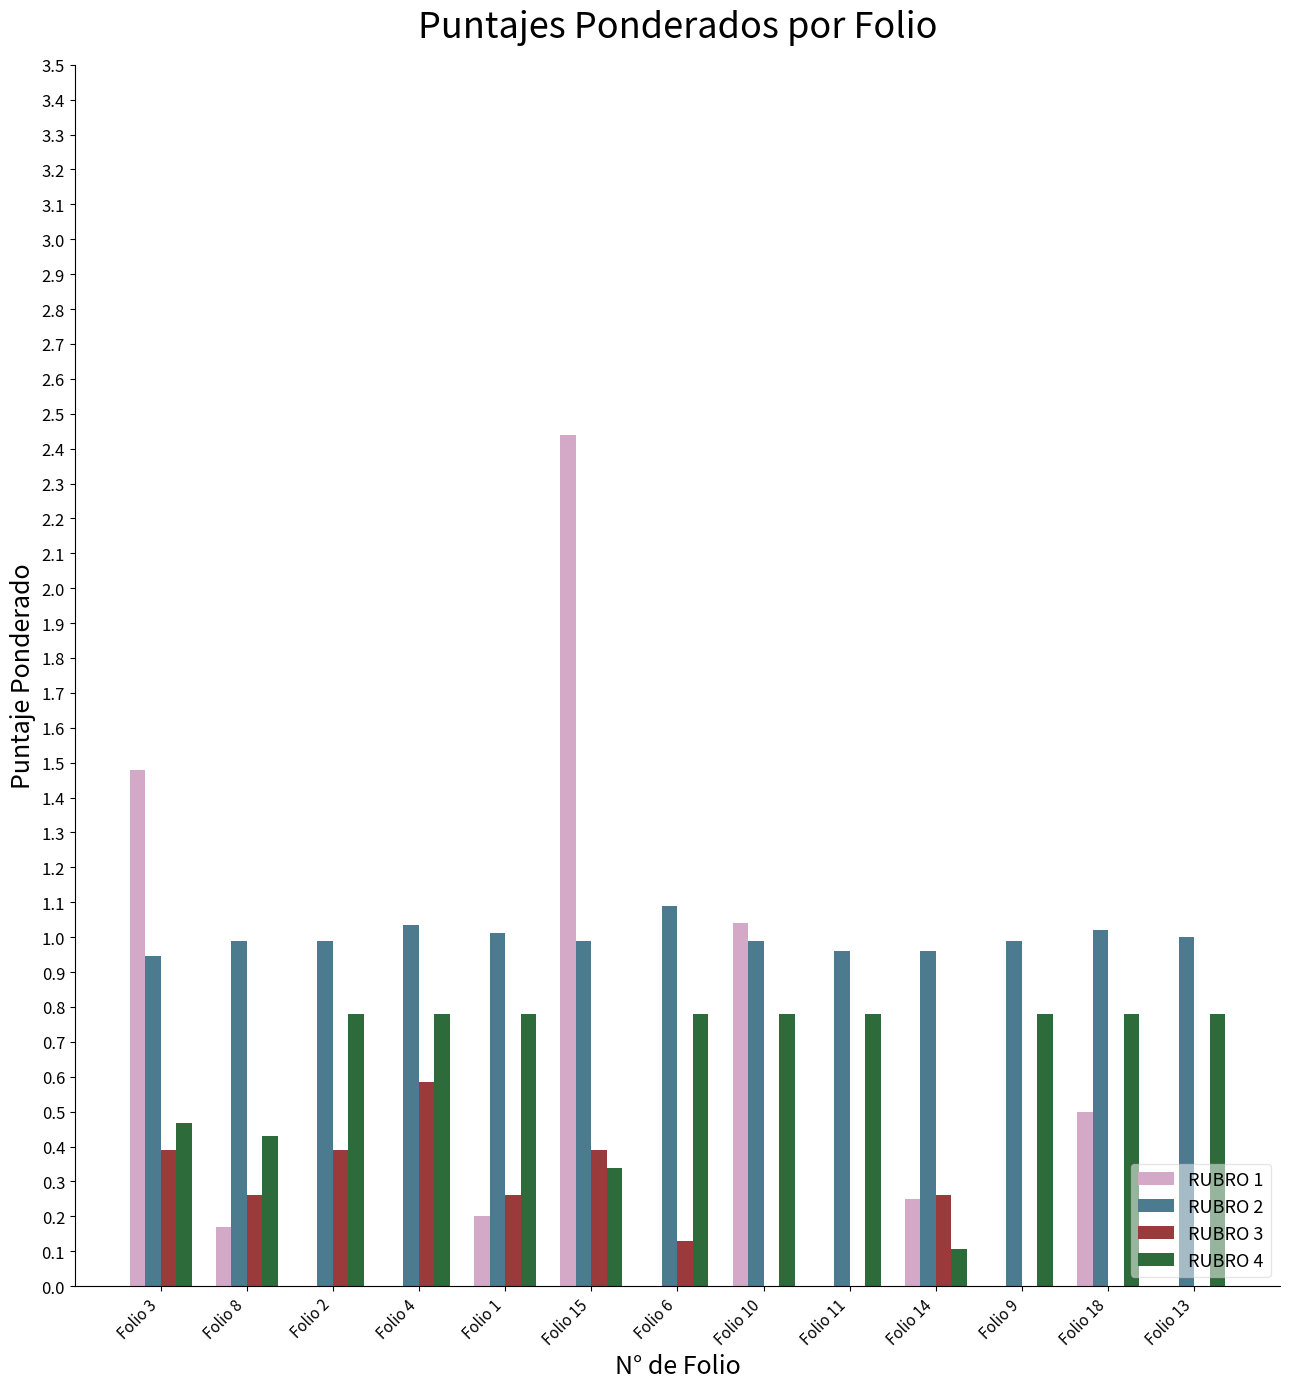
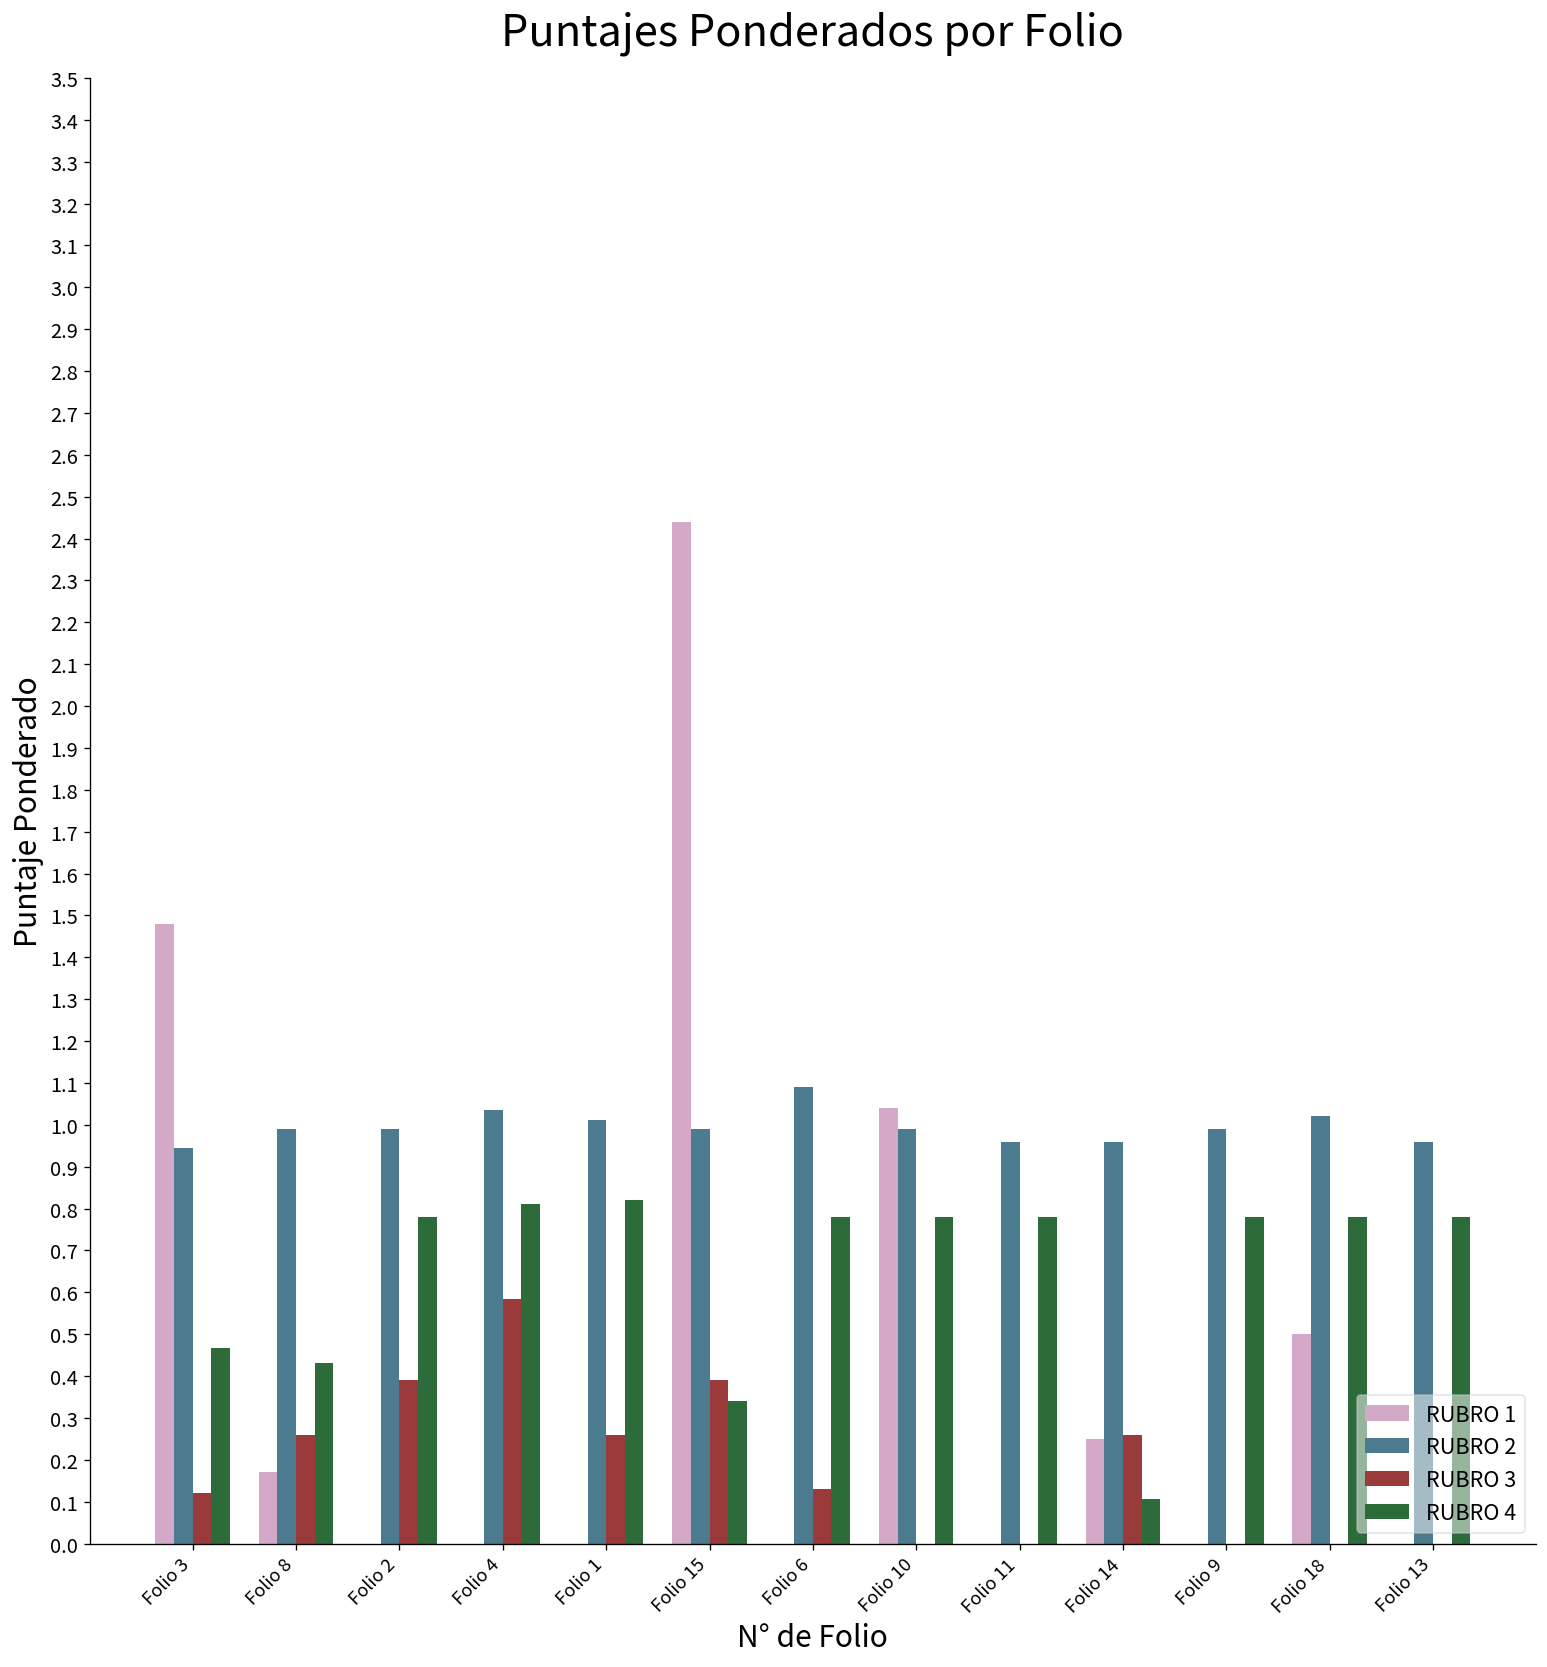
  {
    "RUBRO 1": {
      "Folio 3": 1.48,
      "Folio 8": 0.17,
      "Folio 2": 0.0,
      "Folio 4": 0.0,
-     "Folio 1": 0.2,
+     "Folio 1": 0.0,
      "Folio 15": 2.44,
      "Folio 6": 0.0,
      "Folio 10": 1.04,
      "Folio 11": 0.0,
      "Folio 14": 0.25,
      "Folio 9": 0.0,
      "Folio 18": 0.5,
      "Folio 13": 0.0
    },
    "RUBRO 2": {
      "Folio 3": 0.95,
      "Folio 8": 0.99,
      "Folio 2": 0.99,
      "Folio 4": 1.04,
      "Folio 1": 1.01,
      "Folio 15": 0.99,
      "Folio 6": 1.09,
      "Folio 10": 0.99,
      "Folio 11": 0.96,
      "Folio 14": 0.96,
      "Folio 9": 0.99,
      "Folio 18": 1.02,
-     "Folio 13": 1.00
+     "Folio 13": 0.96
    },
    "RUBRO 3": {
-     "Folio 3": 0.39,
+     "Folio 3": 0.12,
      "Folio 8": 0.26,
      "Folio 2": 0.39,
      "Folio 4": 0.59,
      "Folio 1": 0.26,
      "Folio 15": 0.39,
      "Folio 6": 0.13,
      "Folio 10": 0.00,
      "Folio 11": 0.00,
      "Folio 14": 0.26,
      "Folio 9": 0.00,
      "Folio 18": 0.00,
      "Folio 13": 0.00
    },
    "RUBRO 4": {
      "Folio 3": 0.47,
      "Folio 8": 0.43,
      "Folio 2": 0.78,
-     "Folio 4": 0.78,
-     "Folio 1": 0.78,
+     "Folio 4": 0.81,
+     "Folio 1": 0.82,
      "Folio 15": 0.34,
      "Folio 6": 0.78,
      "Folio 10": 0.78,
      "Folio 11": 0.78,
      "Folio 14": 0.11,
      "Folio 9": 0.78,
      "Folio 18": 0.78,
      "Folio 13": 0.78
    }
  }
